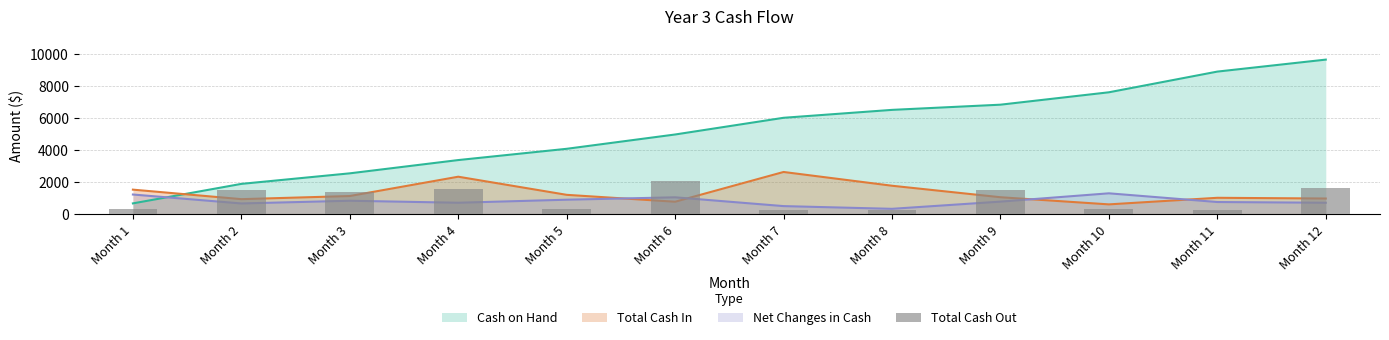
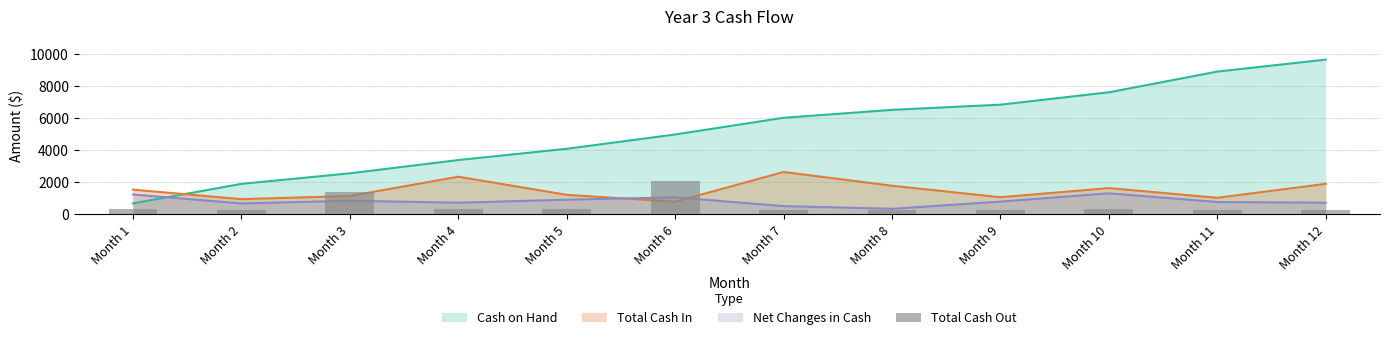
  {
    "Total Cash Out": {
      "Month 1": 300,
-     "Month 2": 1500,
+     "Month 2": 300,
      "Month 3": 1400,
-     "Month 4": 1600,
+     "Month 4": 300,
      "Month 5": 300,
      "Month 6": 2100,
      "Month 7": 300,
      "Month 8": 300,
-     "Month 9": 1500,
+     "Month 9": 300,
      "Month 10": 300,
      "Month 11": 300,
-     "Month 12": 1600
+     "Month 12": 300
    },
    "Total Cash In": {
      "Month 1": 1500,
      "Month 2": 900,
      "Month 3": 1100,
      "Month 4": 2300,
      "Month 5": 1200,
      "Month 6": 800,
      "Month 7": 2600,
      "Month 8": 1800,
      "Month 9": 1100,
-     "Month 10": 600,
+     "Month 10": 1600,
      "Month 11": 1000,
-     "Month 12": 1000
+     "Month 12": 1900
    }
  }
